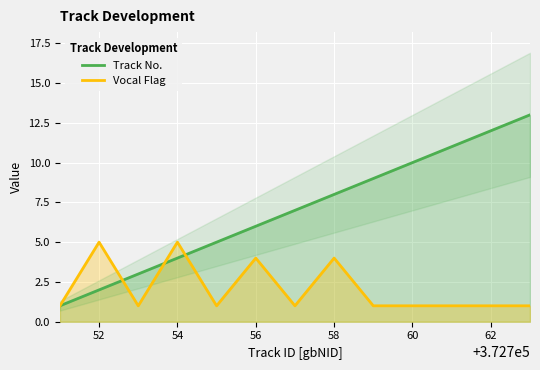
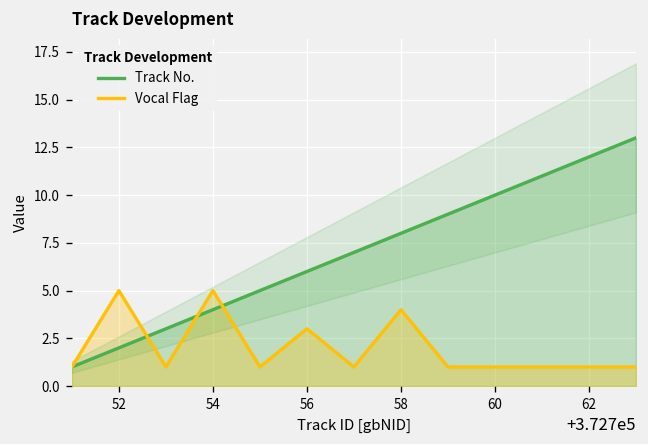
  {
    "Vocal Flag": {
      "52": 5,
      "54": 5,
-     "56": 4,
+     "56": 3,
      "58": 4,
      "60": 1,
      "62": 1
    }
  }
